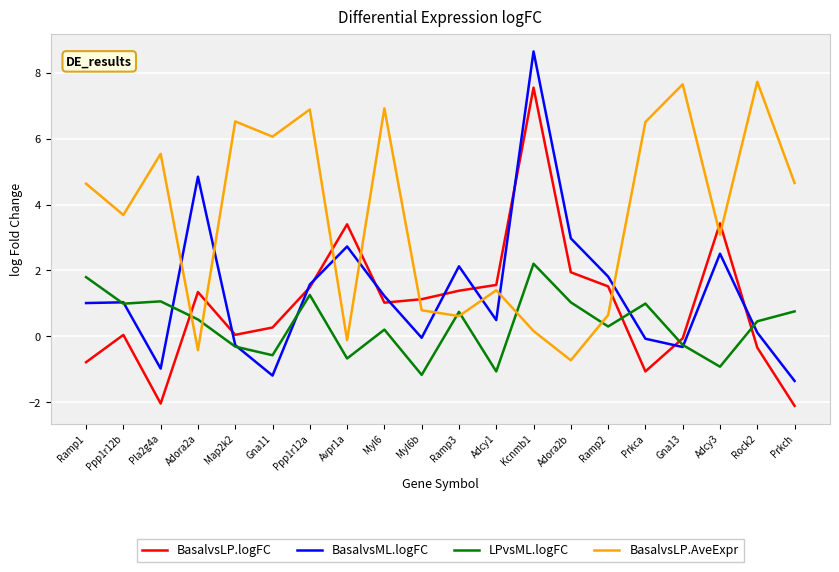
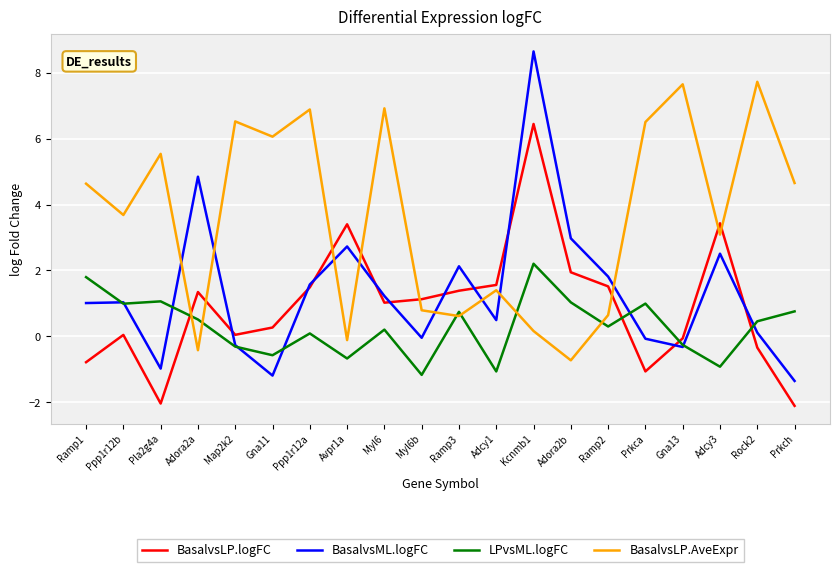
  {
    "BasalvsLP.logFC": {
      "Ramp1": -0.8,
      "Ppp1r12b": 0.0,
      "Pla2g4a": -2.0,
      "Adora2a": 1.3,
      "Map2k2": 0.0,
      "Gna11": 0.3,
      "Ppp1r12a": 1.5,
      "Avpr1a": 3.4,
      "Myl6": 1.0,
      "Myl6b": 1.1,
      "Ramp3": 1.4,
      "Adcy1": 1.6,
-     "Kcnmb1": 7.6,
+     "Kcnmb1": 6.5,
      "Adora2b": 1.9,
      "Ramp2": 1.5,
      "Prkca": -1.1,
      "Gna13": -0.1,
      "Adcy3": 3.4,
      "Rock2": -0.3,
      "Prkch": -2.1
    },
    "BasalvsML.logFC": {
      "Ramp1": 1.0,
      "Pla2g4a": -1.0,
      "Adora2a": 4.8,
      "Gna11": -1.2,
      "Ppp1r12a": 1.6,
      "Avpr1a": 2.7,
      "Myl6": 1.2,
      "Myl6b": 0.0,
      "Ramp3": 2.1,
      "Adcy1": 0.5,
      "Kcnmb1": 8.7,
      "Adora2b": 3.0,
      "Ramp2": 1.8,
      "Prkca": -0.1,
      "Adcy3": 2.5,
      "Rock2": 0.1,
      "Prkch": -1.4
    },
    "LPvsML.logFC": {
      "Ramp1": 1.8,
      "Pla2g4a": 1.1,
      "Adora2a": 0.5,
      "Gna11": -0.6,
-     "Ppp1r12a": 1.3,
+     "Ppp1r12a": 0.1,
      "Avpr1a": -0.7,
      "Myl6": 0.2,
      "Myl6b": -1.2,
      "Ramp3": 0.7,
      "Adcy1": -1.1,
      "Kcnmb1": 2.2,
      "Adora2b": 1.0,
      "Ramp2": 0.3,
      "Prkca": 1.0,
      "Adcy3": -0.9,
      "Rock2": 0.5,
      "Prkch": 0.8
    },
    "BasalvsLP.AveExpr": {
      "Ramp1": 4.6,
      "Ppp1r12b": 3.7,
      "Pla2g4a": 5.5,
      "Adora2a": -0.4,
      "Map2k2": 6.5,
      "Gna11": 6.1,
      "Ppp1r12a": 6.9,
      "Avpr1a": -0.1,
      "Myl6": 6.9,
      "Myl6b": 0.8,
      "Ramp3": 0.6,
      "Adcy1": 1.4,
      "Kcnmb1": 0.2,
      "Adora2b": -0.7,
      "Ramp2": 0.6,
      "Prkca": 6.5,
      "Gna13": 7.7,
      "Adcy3": 3.1,
      "Rock2": 7.7,
      "Prkch": 4.7
    }
  }
